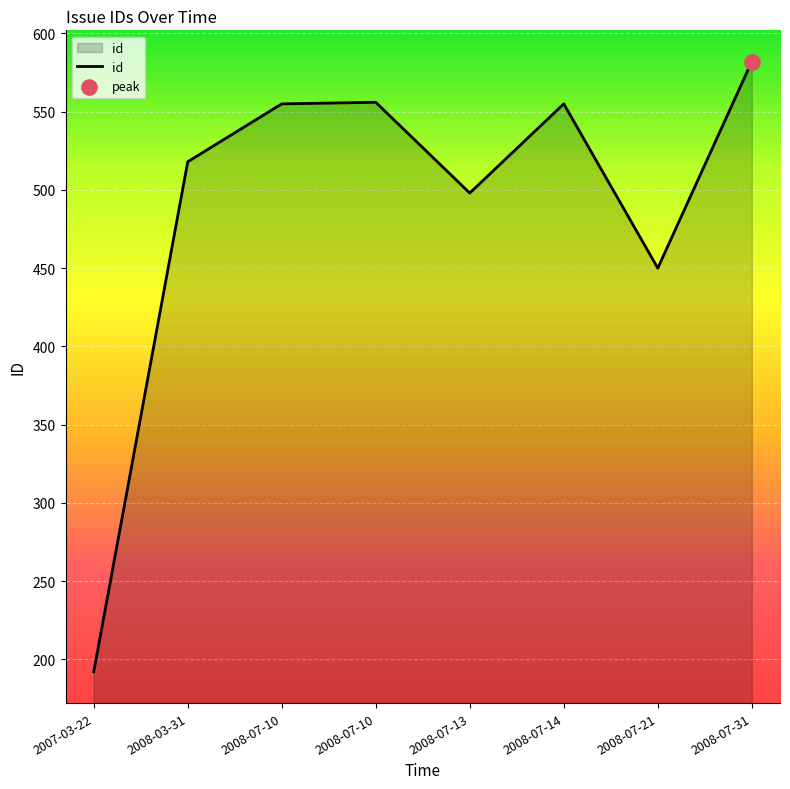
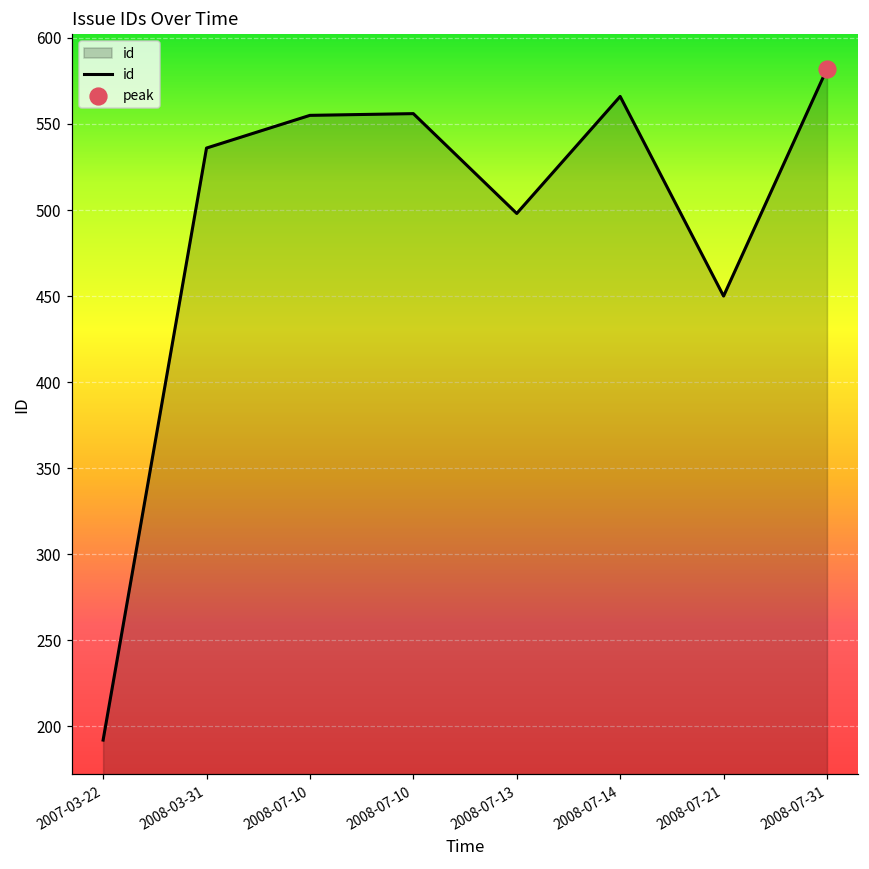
  {
    "id": {
      "2007-03-22": 192,
-     "2008-03-31": 518,
+     "2008-03-31": 536,
      "2008-07-13": 498,
-     "2008-07-14": 555,
+     "2008-07-14": 566,
      "2008-07-21": 450
    }
  }
